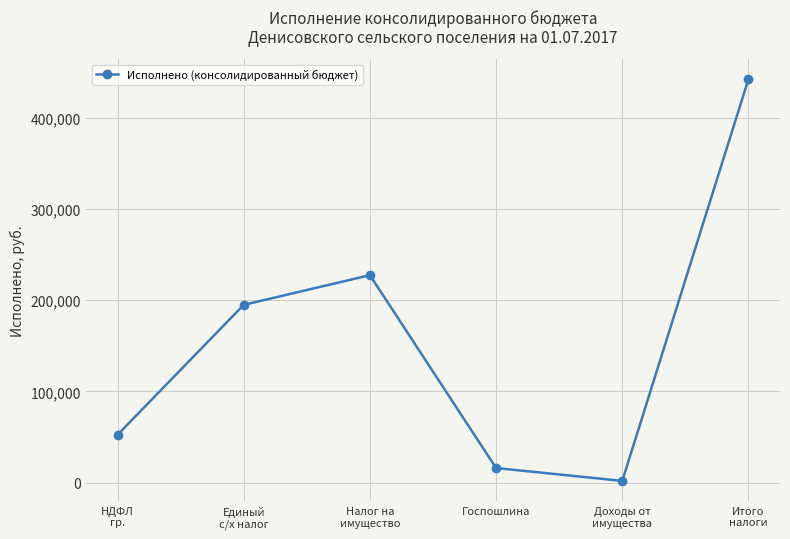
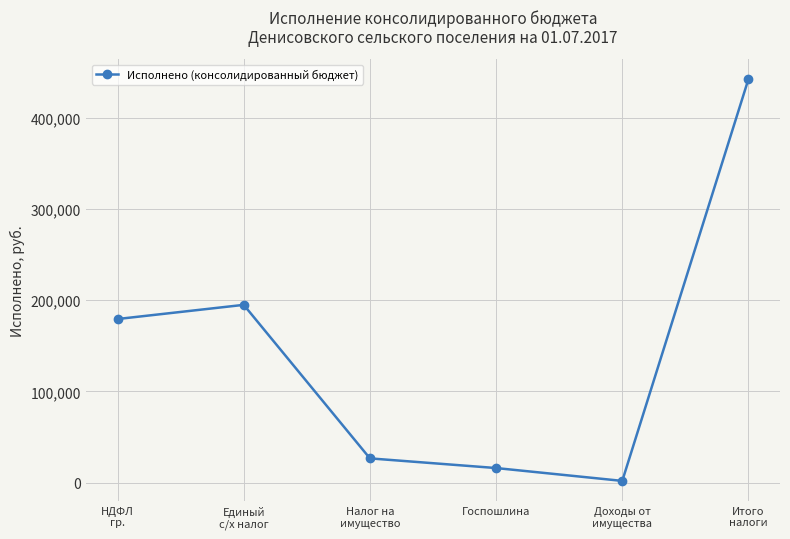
  {
-   "НДФЛ гр.": "50,000",
+   "НДФЛ гр.": "180,000",
    "Единый с/х налог": "190,000",
-   "Налог на имущество": "230,000",
+   "Налог на имущество": "30,000",
    "Госпошлина": "20,000",
    "Доходы от имущества": "0",
    "Итого налоги": "440,000"
  }
